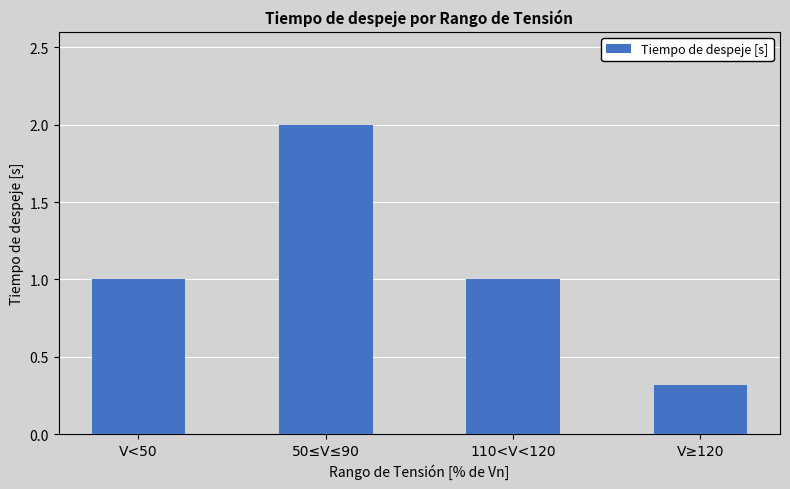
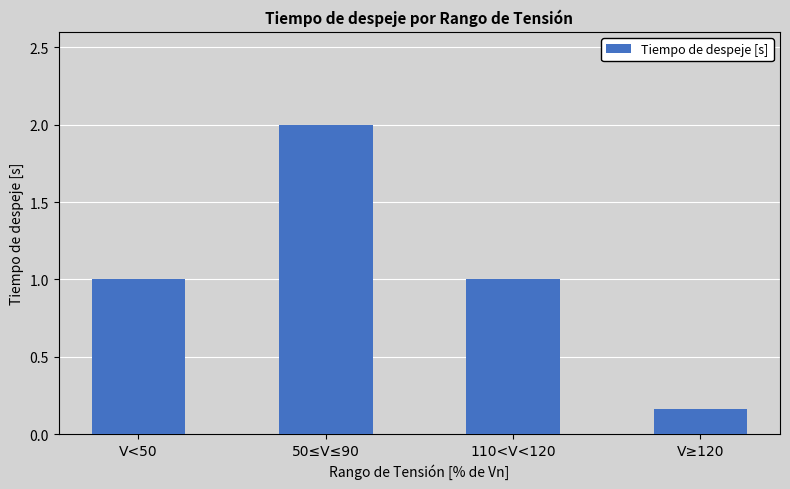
  {
    "V<50": 1.00,
    "50≤V≤90": 2.00,
    "110<V<120": 1.00,
-   "V≥120": 0.32
+   "V≥120": 0.16
  }
